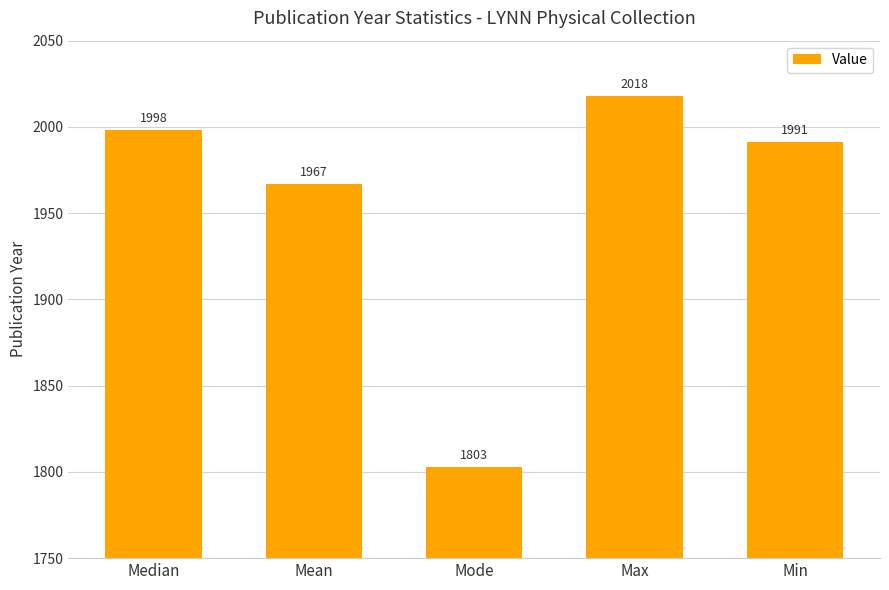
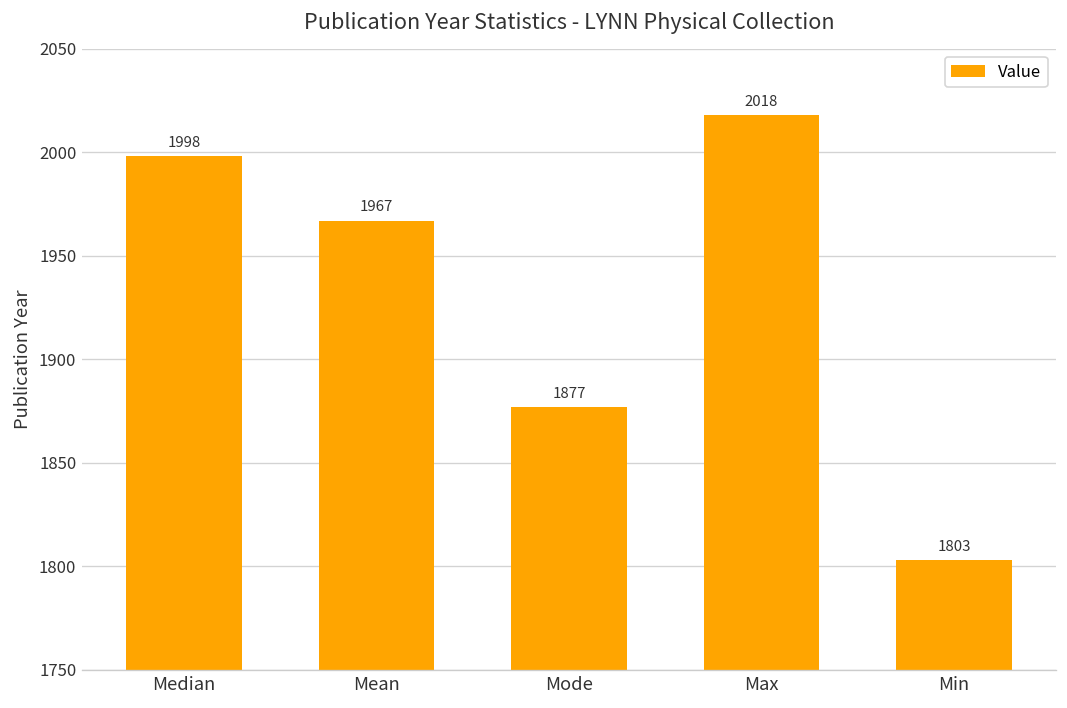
  {
    "Median": 1998,
    "Mean": 1967,
-   "Mode": 1803,
+   "Mode": 1877,
    "Max": 2018,
-   "Min": 1991
+   "Min": 1803
  }
